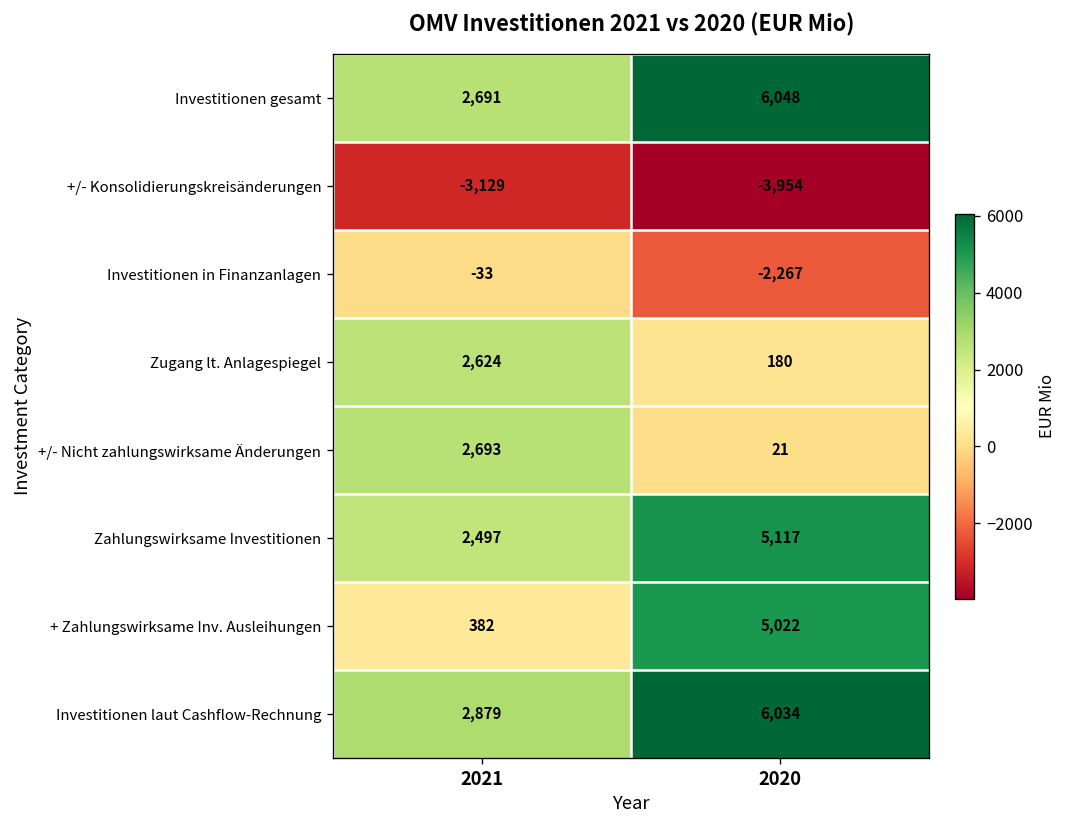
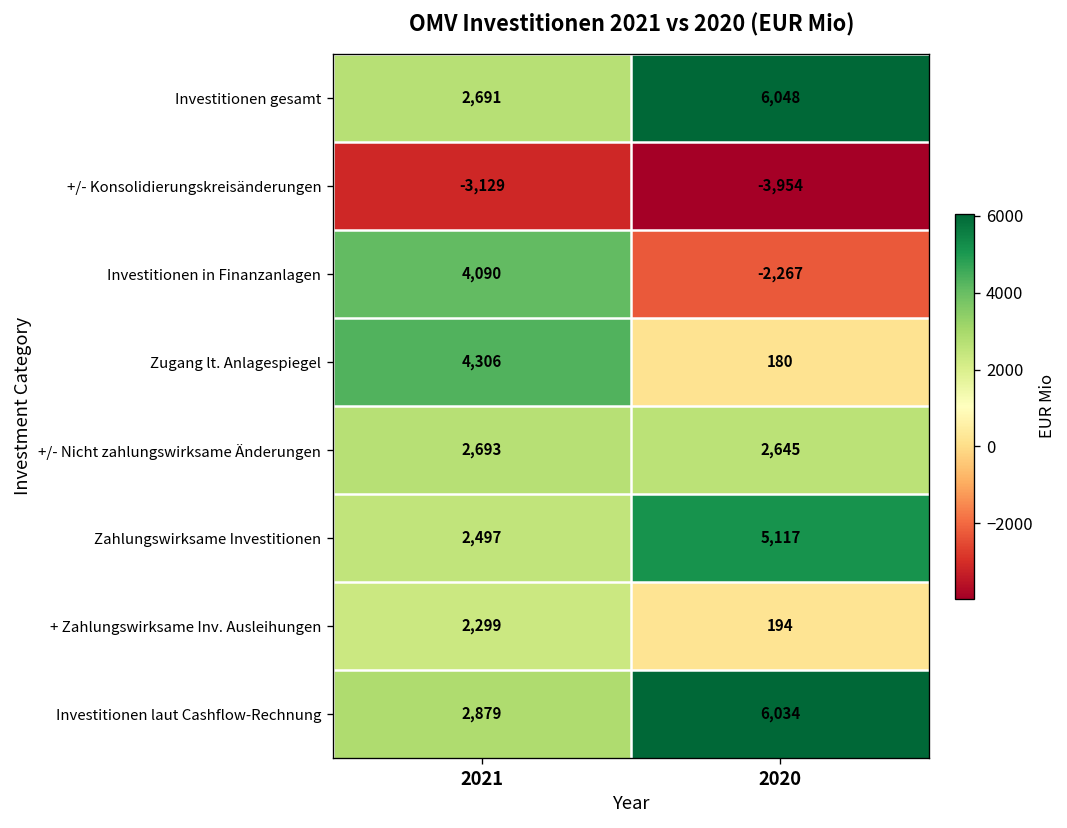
  {
    "Investitionen gesamt": {
      "2021": "2,691",
      "2020": "6,048"
    },
    "+/- Konsolidierungskreisänderungen": {
      "2021": "-3,129",
      "2020": "-3,954"
    },
    "Investitionen in Finanzanlagen": {
-     "2021": "-33",
+     "2021": "4,090",
      "2020": "-2,267"
    },
    "Zugang lt. Anlagespiegel": {
-     "2021": "2,624",
+     "2021": "4,306",
      "2020": "180"
    },
    "+/- Nicht zahlungswirksame Änderungen": {
      "2021": "2,693",
-     "2020": "21"
+     "2020": "2,645"
    },
    "Zahlungswirksame Investitionen": {
      "2021": "2,497",
      "2020": "5,117"
    },
    "+ Zahlungswirksame Inv. Ausleihungen": {
-     "2021": "382",
-     "2020": "5,022"
+     "2021": "2,299",
+     "2020": "194"
    },
    "Investitionen laut Cashflow-Rechnung": {
      "2021": "2,879",
      "2020": "6,034"
    }
  }
